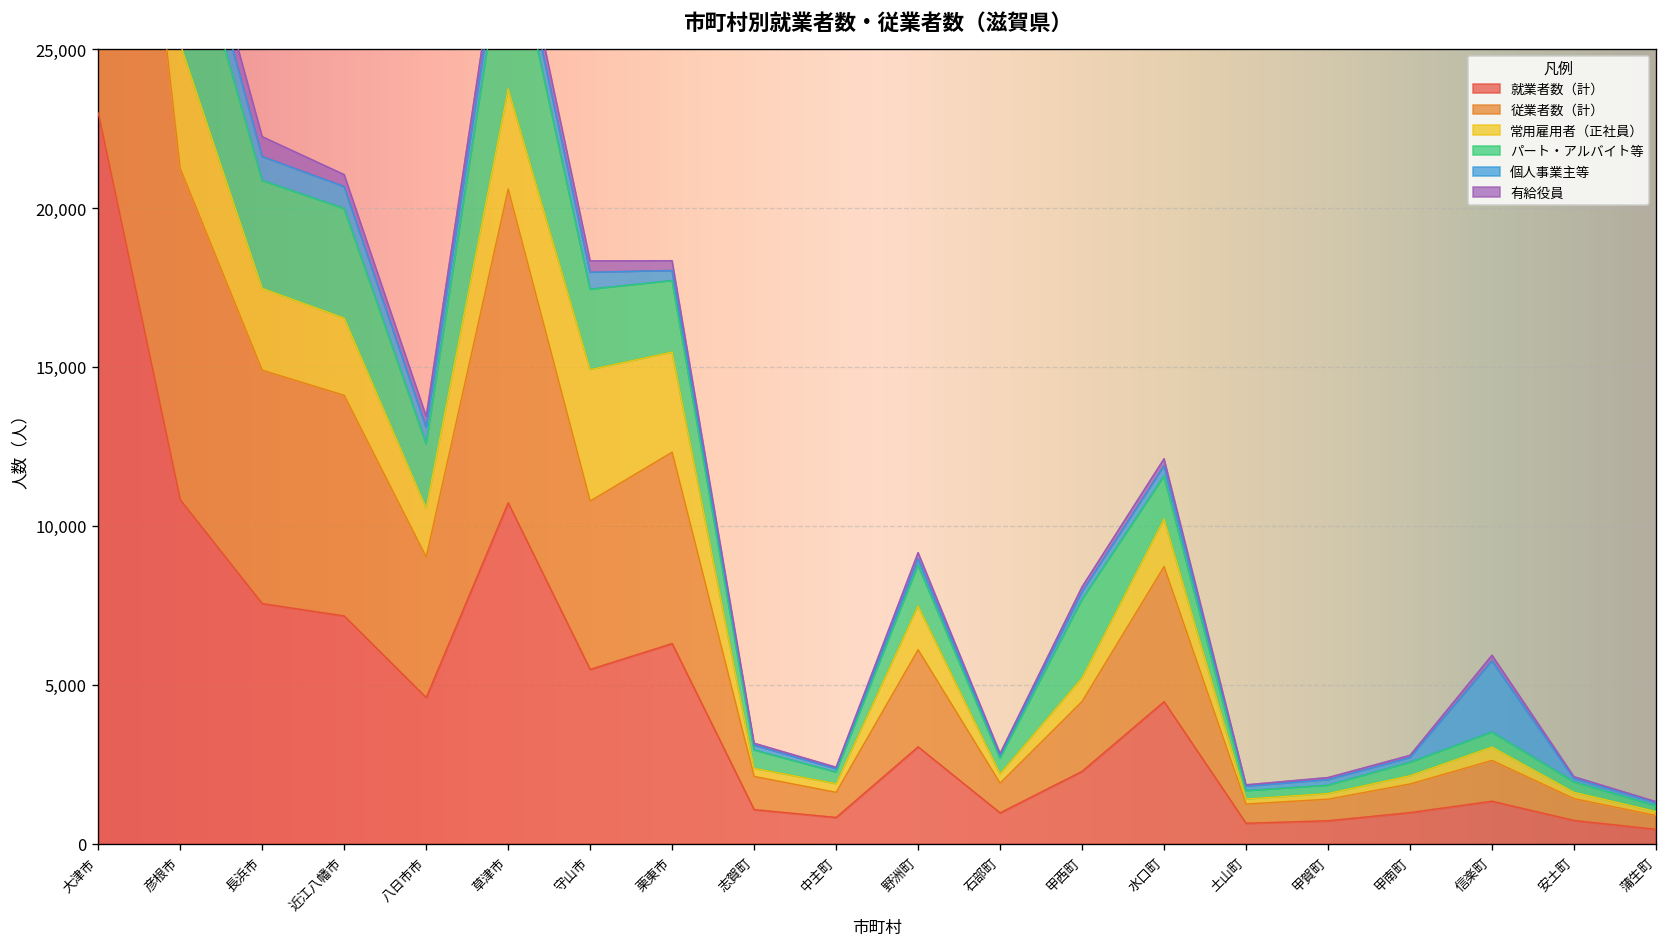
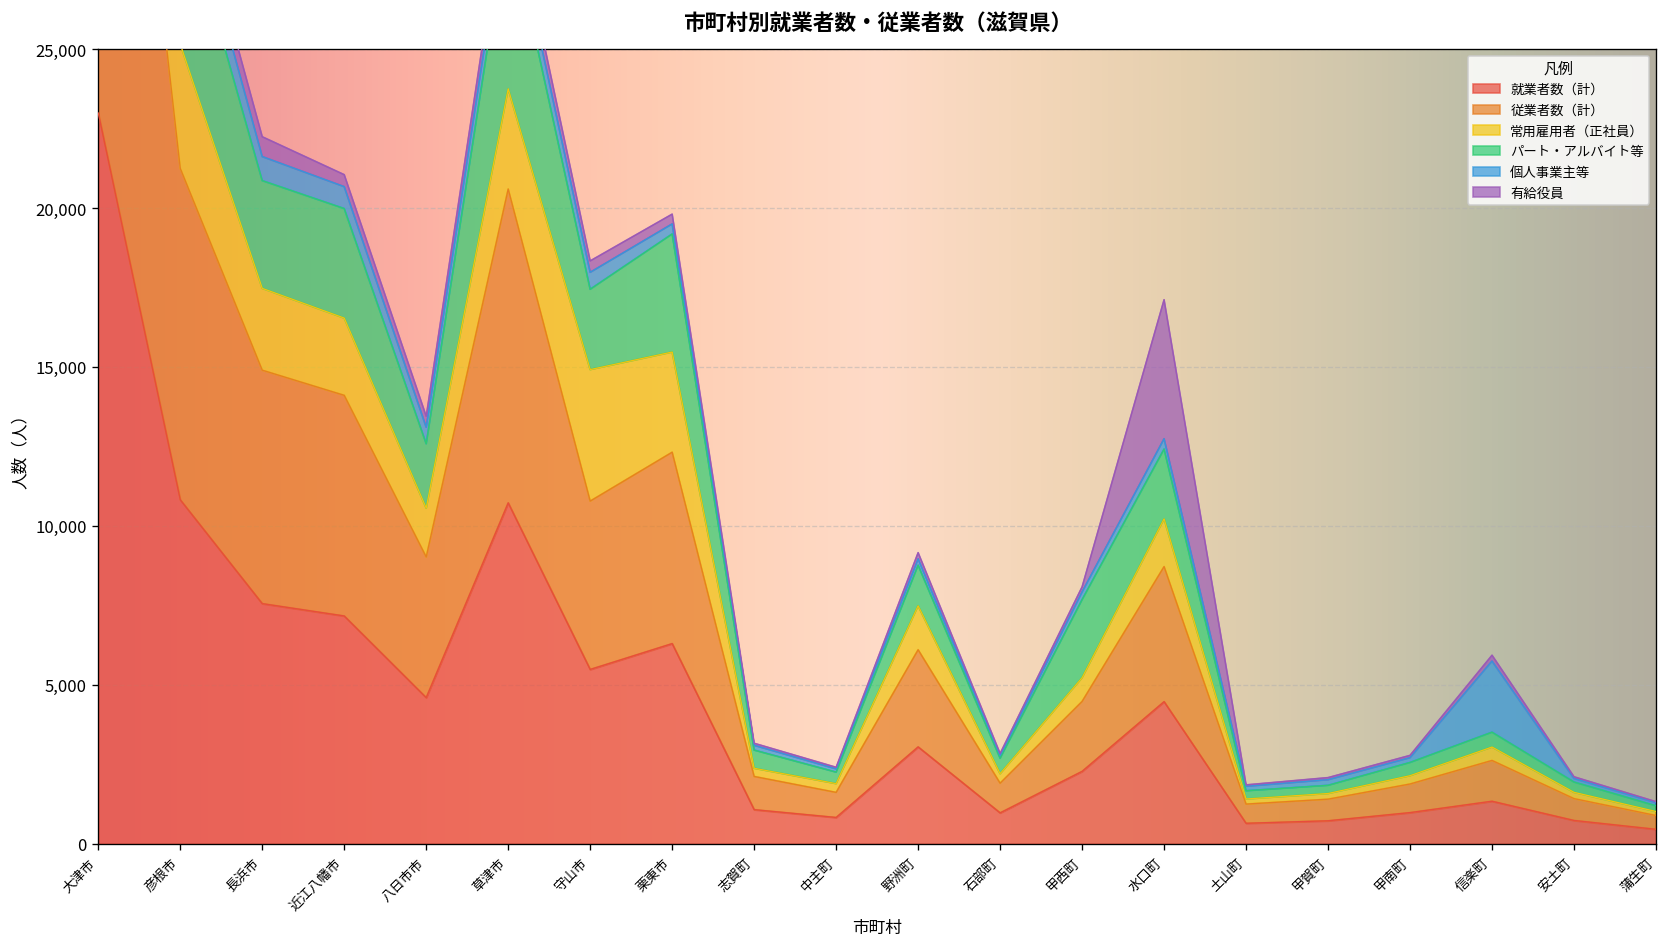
  {
    "常用雇用者（正社員）": {
      "長浜市": "2,600",
      "近江八幡市": "2,400",
      "八日市市": "1,500",
      "草津市": "3,200",
      "守山市": "4,100",
      "栗東市": "3,200",
      "志賀町": "300",
      "中主町": "300",
      "野洲町": "1,400",
      "石部町": "300",
      "甲西町": "700",
      "水口町": "1,500",
      "土山町": "200",
      "甲賀町": "200",
      "甲南町": "300",
      "信楽町": "400",
      "安土町": "200",
      "蒲生町": "100"
    },
    "パート・アルバイト等": {
      "長浜市": "3,400",
      "近江八幡市": "3,400",
      "八日市市": "2,000",
      "守山市": "2,500",
-     "栗東市": "2,200",
+     "栗東市": "3,700",
      "志賀町": "600",
      "中主町": "400",
      "野洲町": "1,300",
      "甲西町": "2,500",
-     "水口町": "1,300",
+     "水口町": "2,200",
      "土山町": "300",
      "甲賀町": "300",
      "甲南町": "400",
      "信楽町": "500",
      "安土町": "300",
      "蒲生町": "200"
    },
    "個人事業主等": {
      "長浜市": "800",
      "近江八幡市": "700",
      "八日市市": "500",
      "守山市": "500",
      "栗東市": "300",
      "野洲町": "200",
      "甲西町": "200",
      "水口町": "300",
      "信楽町": "2,200"
    },
    "有給役員": {
      "長浜市": "600",
      "近江八幡市": "400",
      "八日市市": "300",
      "守山市": "400",
      "栗東市": "300",
      "野洲町": "200",
      "甲西町": "200",
-     "水口町": "200",
+     "水口町": "4,400",
      "信楽町": "200"
    }
  }
